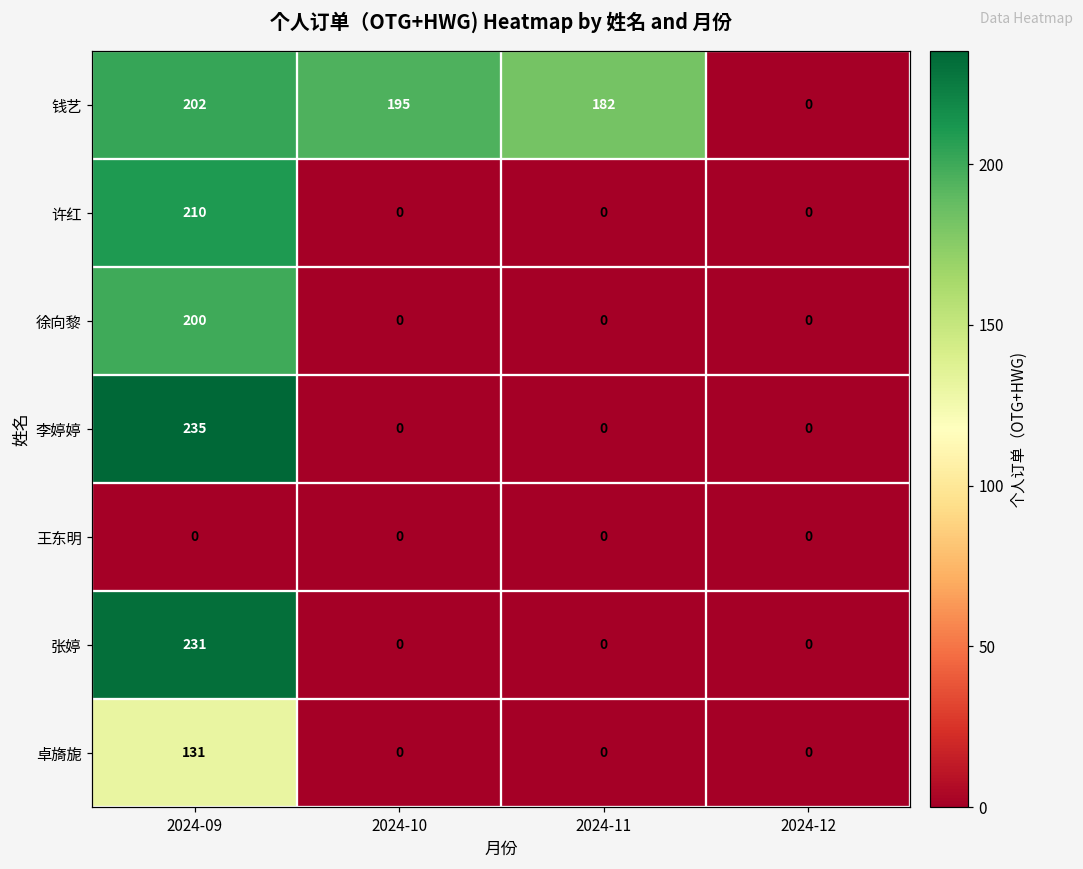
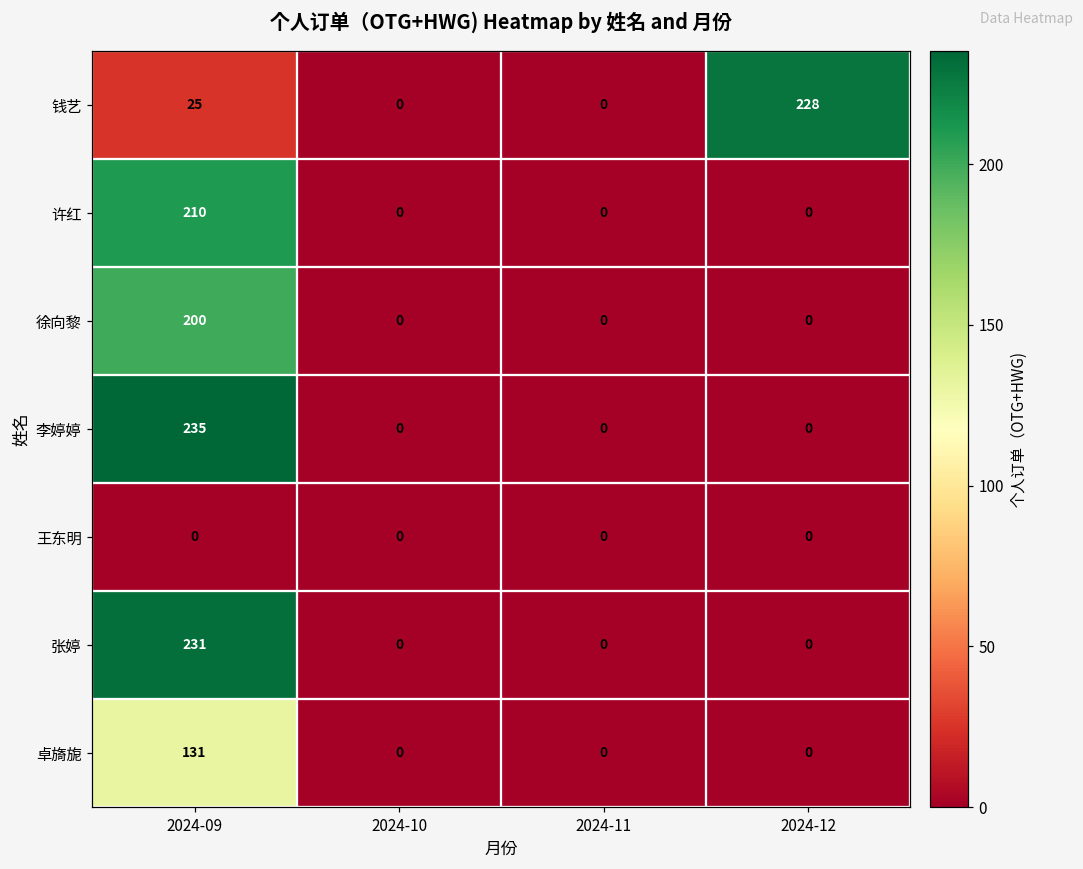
  {
    "钱艺": {
-     "2024-09": 202,
-     "2024-10": 195,
-     "2024-11": 182,
-     "2024-12": 0
+     "2024-09": 25,
+     "2024-10": 0,
+     "2024-11": 0,
+     "2024-12": 228
    },
    "许红": {
      "2024-09": 210,
      "2024-10": 0,
      "2024-11": 0,
      "2024-12": 0
    },
    "徐向黎": {
      "2024-09": 200,
      "2024-10": 0,
      "2024-11": 0,
      "2024-12": 0
    },
    "李婷婷": {
      "2024-09": 235,
      "2024-10": 0,
      "2024-11": 0,
      "2024-12": 0
    },
    "王东明": {
      "2024-09": 0,
      "2024-10": 0,
      "2024-11": 0,
      "2024-12": 0
    },
    "张婷": {
      "2024-09": 231,
      "2024-10": 0,
      "2024-11": 0,
      "2024-12": 0
    },
    "卓旖旎": {
      "2024-09": 131,
      "2024-10": 0,
      "2024-11": 0,
      "2024-12": 0
    }
  }
